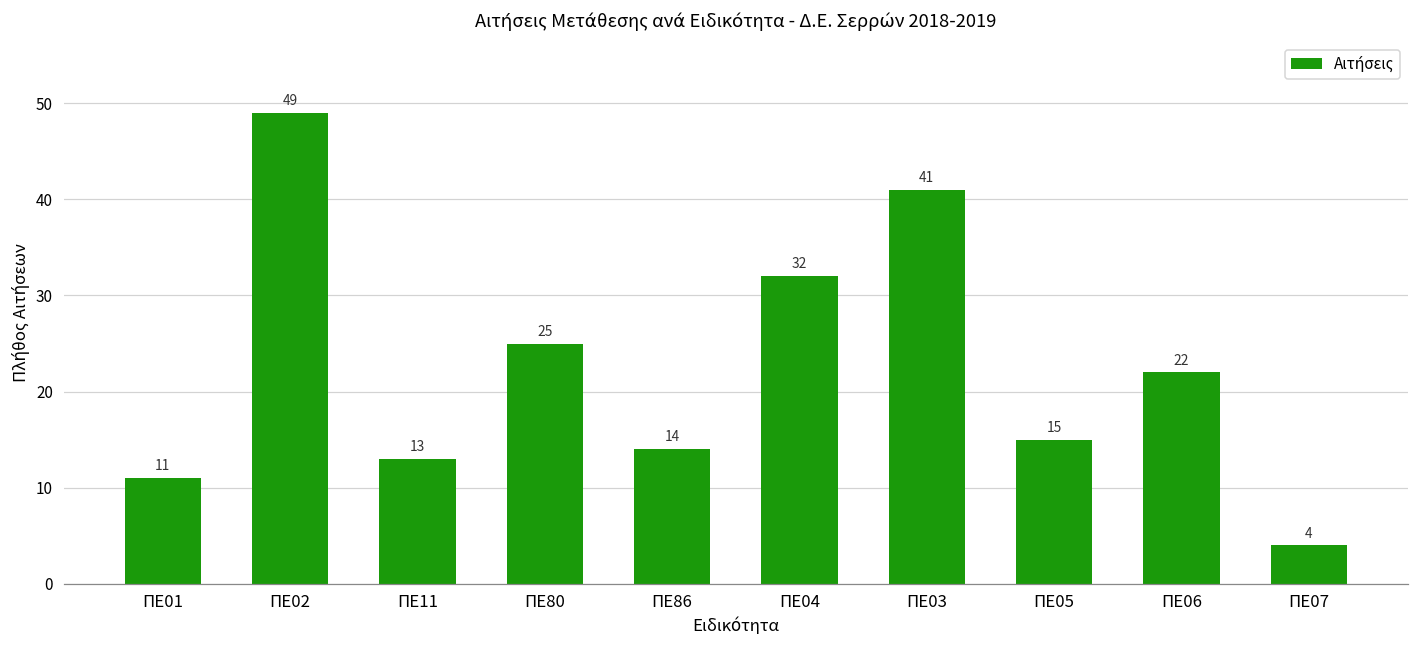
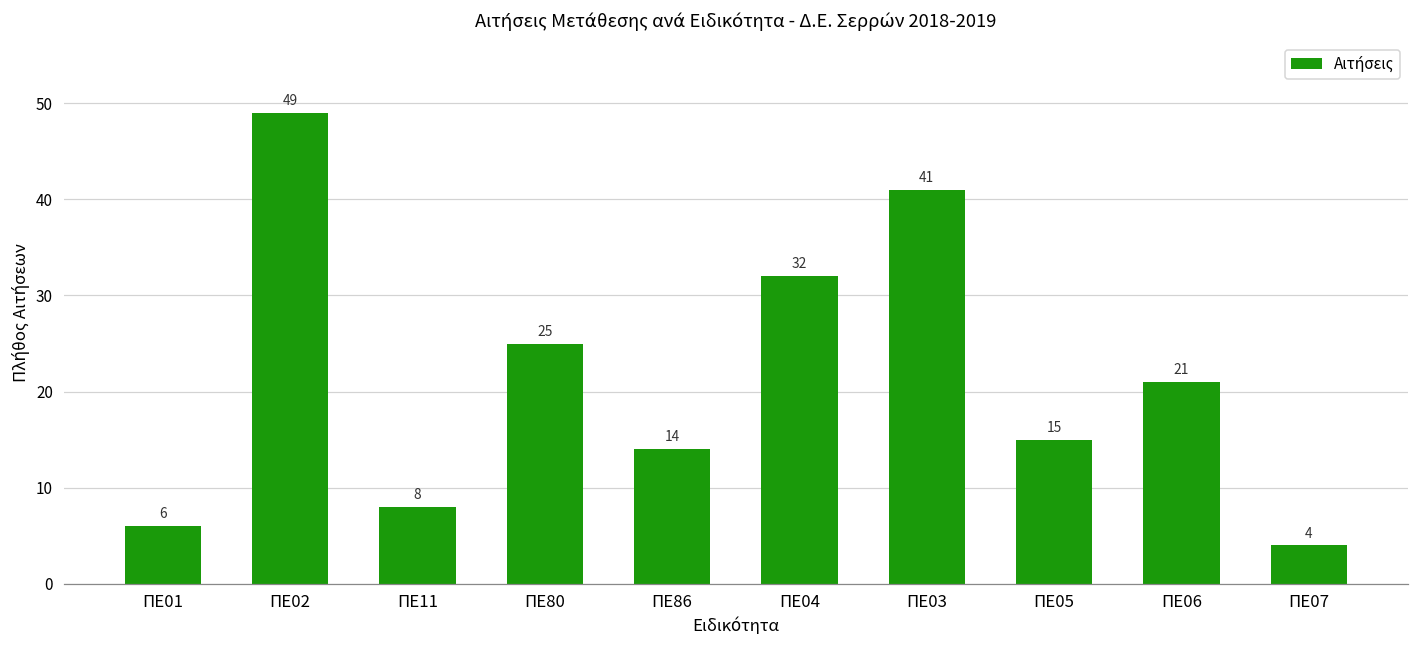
  {
-   "ΠΕ01": 11,
+   "ΠΕ01": 6,
    "ΠΕ02": 49,
-   "ΠΕ11": 13,
+   "ΠΕ11": 8,
    "ΠΕ80": 25,
    "ΠΕ86": 14,
    "ΠΕ04": 32,
    "ΠΕ03": 41,
    "ΠΕ05": 15,
-   "ΠΕ06": 22,
+   "ΠΕ06": 21,
    "ΠΕ07": 4
  }
